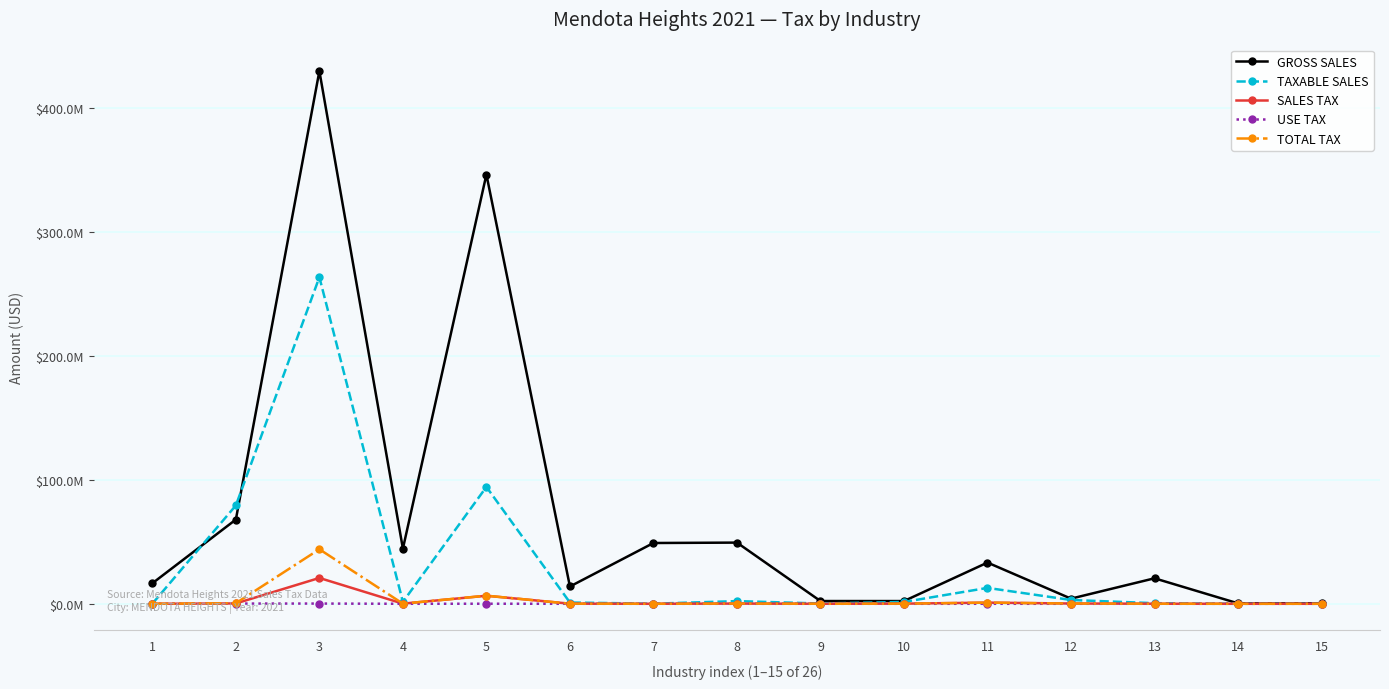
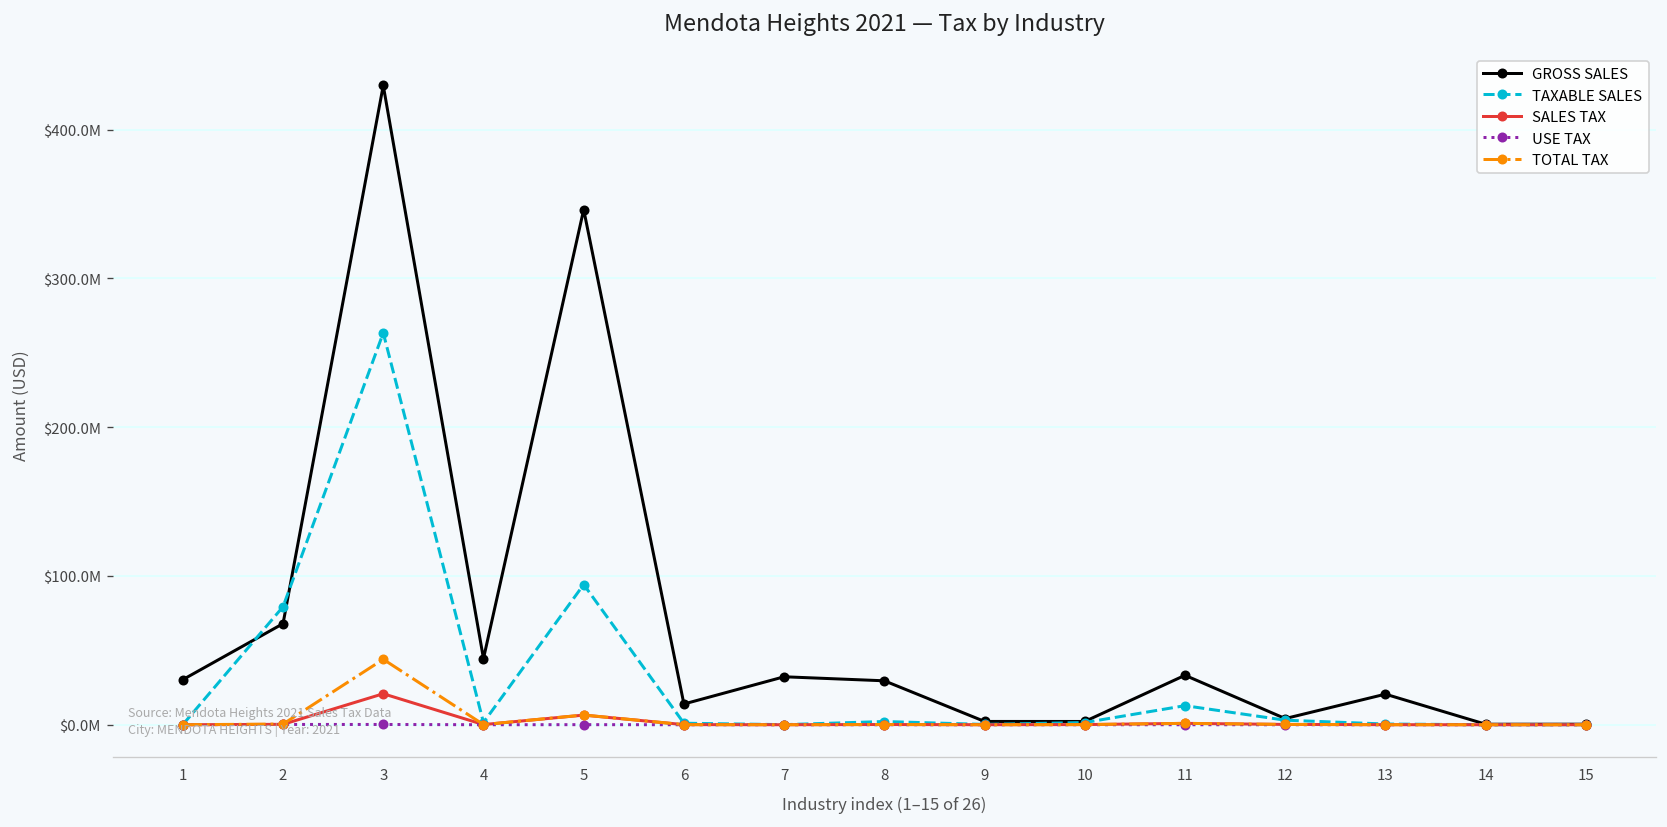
  {
    "GROSS SALES": {
-     "1": "$17000000",
+     "1": "$30000000",
      "2": "$68000000",
      "3": "$430000000",
      "4": "$44000000",
      "5": "$346000000",
      "6": "$14000000",
-     "7": "$49000000",
-     "8": "$49000000",
+     "7": "$32000000",
+     "8": "$30000000",
      "11": "$33000000",
      "13": "$21000000"
    },
    "TAXABLE SALES": {
      "2": "$79000000",
      "3": "$263000000",
      "5": "$94000000",
      "11": "$13000000"
    },
    "SALES TAX": {
      "3": "$21000000"
    },
    "USE TAX": {
      "5": "$0"
    },
    "TOTAL TAX": {
      "3": "$44000000"
    }
  }
